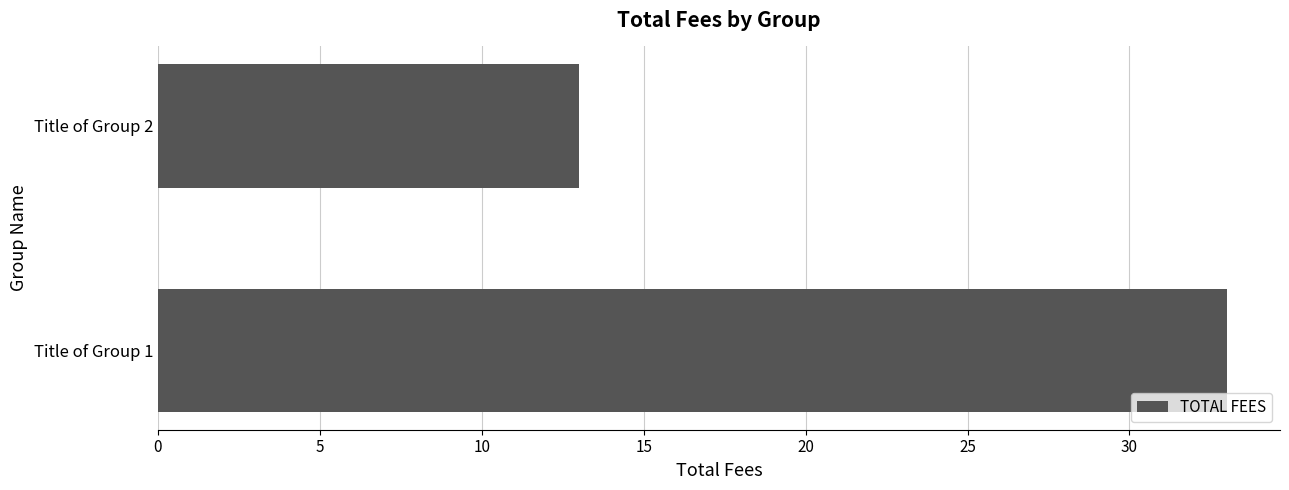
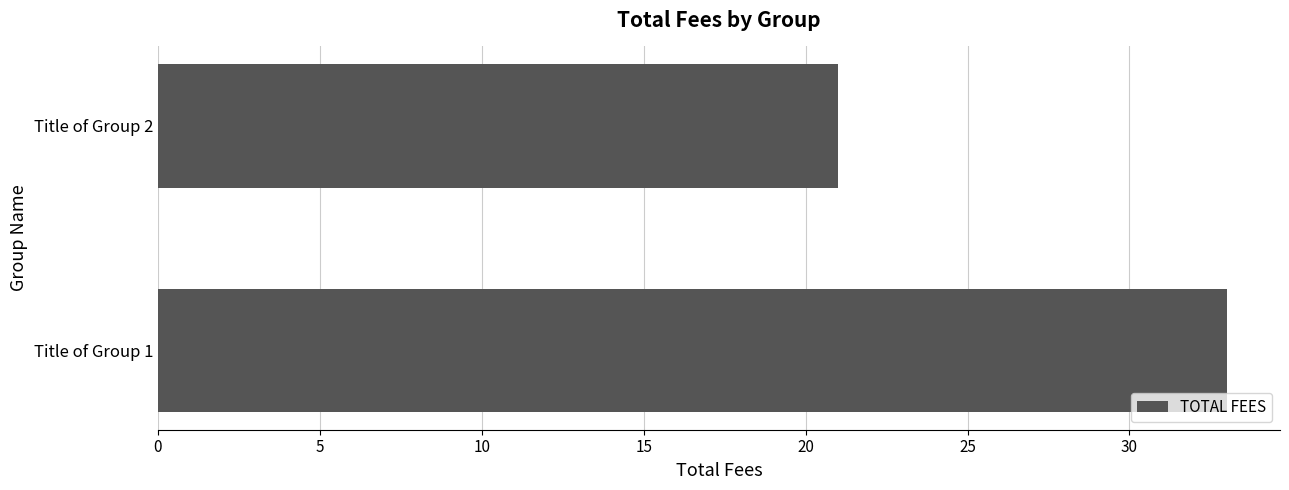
  {
-   "Title of Group 2": 13,
+   "Title of Group 2": 21,
    "Title of Group 1": 33
  }
